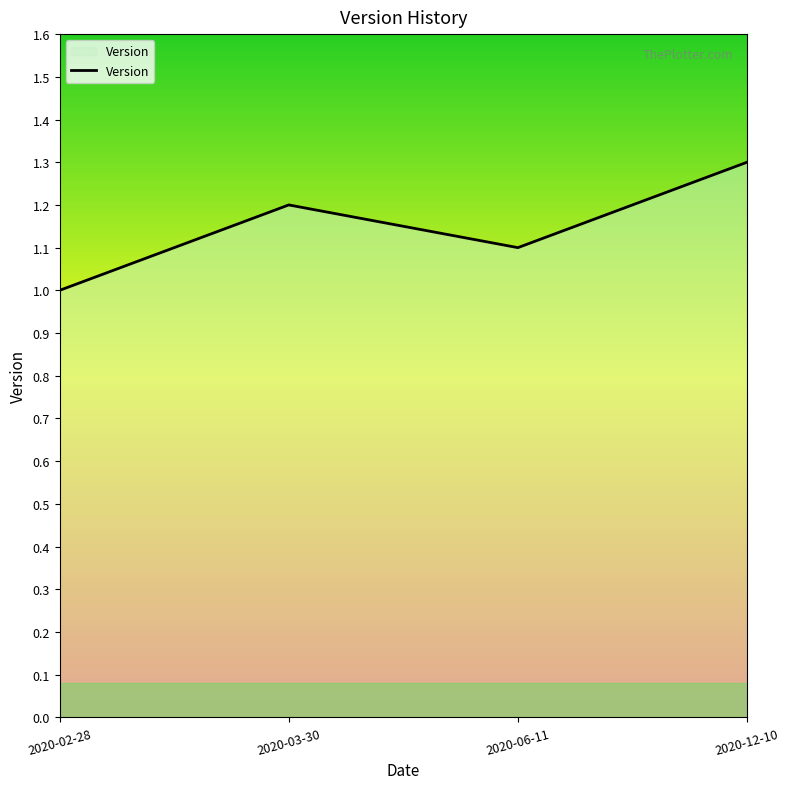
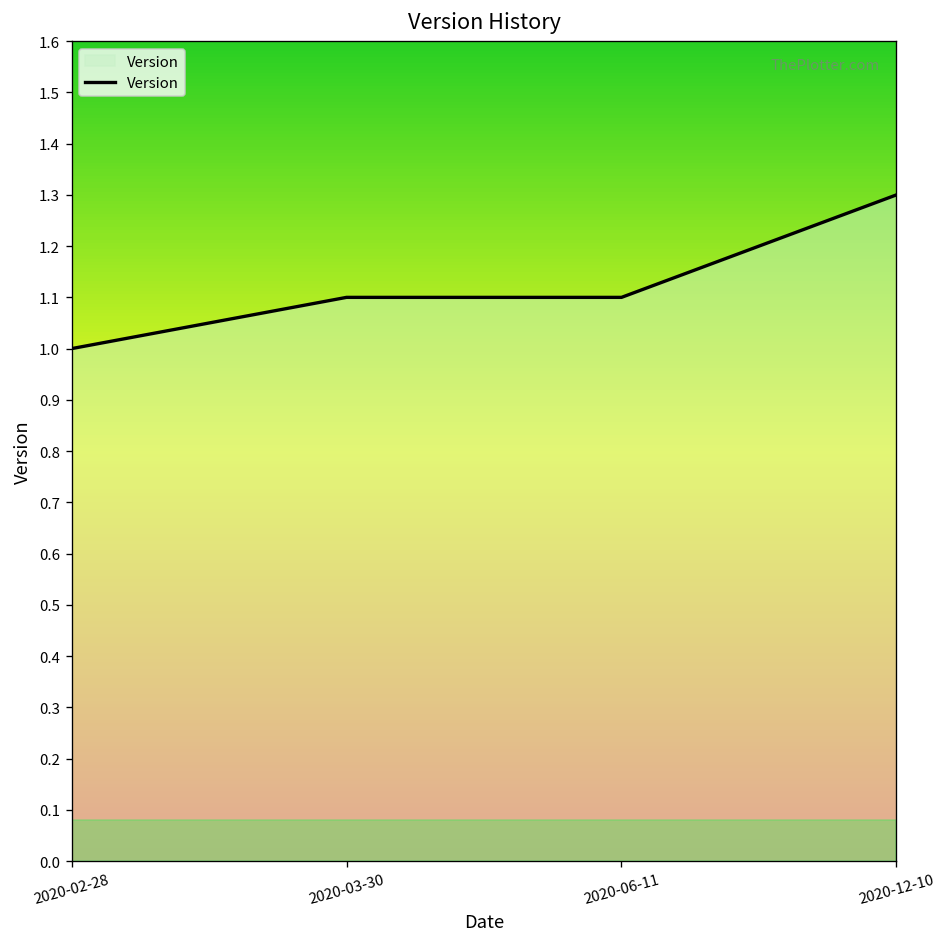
  {
    "2020-02-28": 1.0,
-   "2020-03-30": 1.2,
+   "2020-03-30": 1.1,
    "2020-06-11": 1.1,
    "2020-12-10": 1.3
  }
